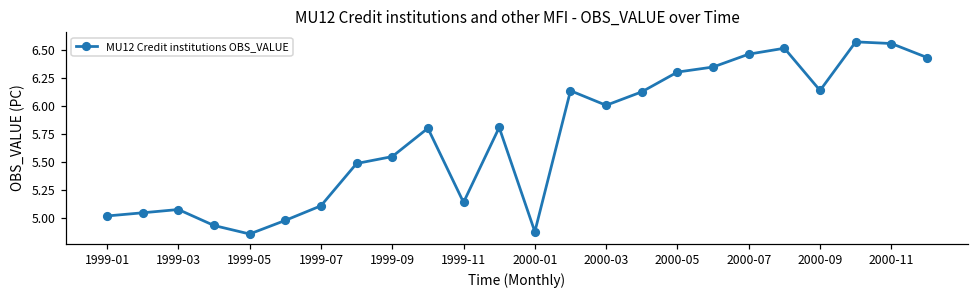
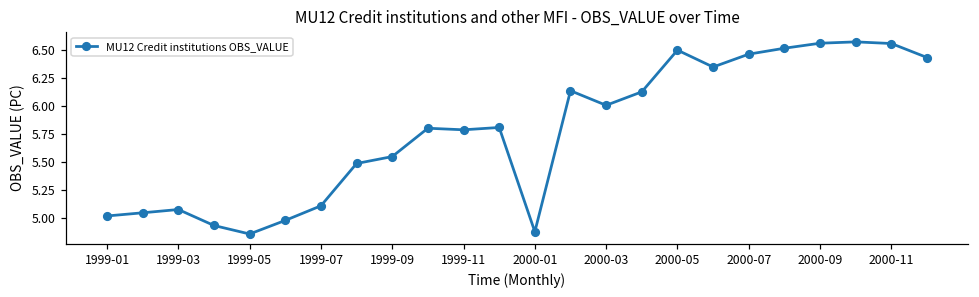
  {
    "1999-01": 5.01,
    "1999-03": 5.07,
    "1999-05": 4.85,
    "1999-07": 5.11,
    "1999-09": 5.55,
-   "1999-11": 5.14,
+   "1999-11": 5.79,
    "2000-01": 4.87,
    "2000-03": 6.01,
-   "2000-05": 6.31,
+   "2000-05": 6.50,
    "2000-07": 6.47,
-   "2000-09": 6.14,
+   "2000-09": 6.56,
    "2000-11": 6.56
  }
